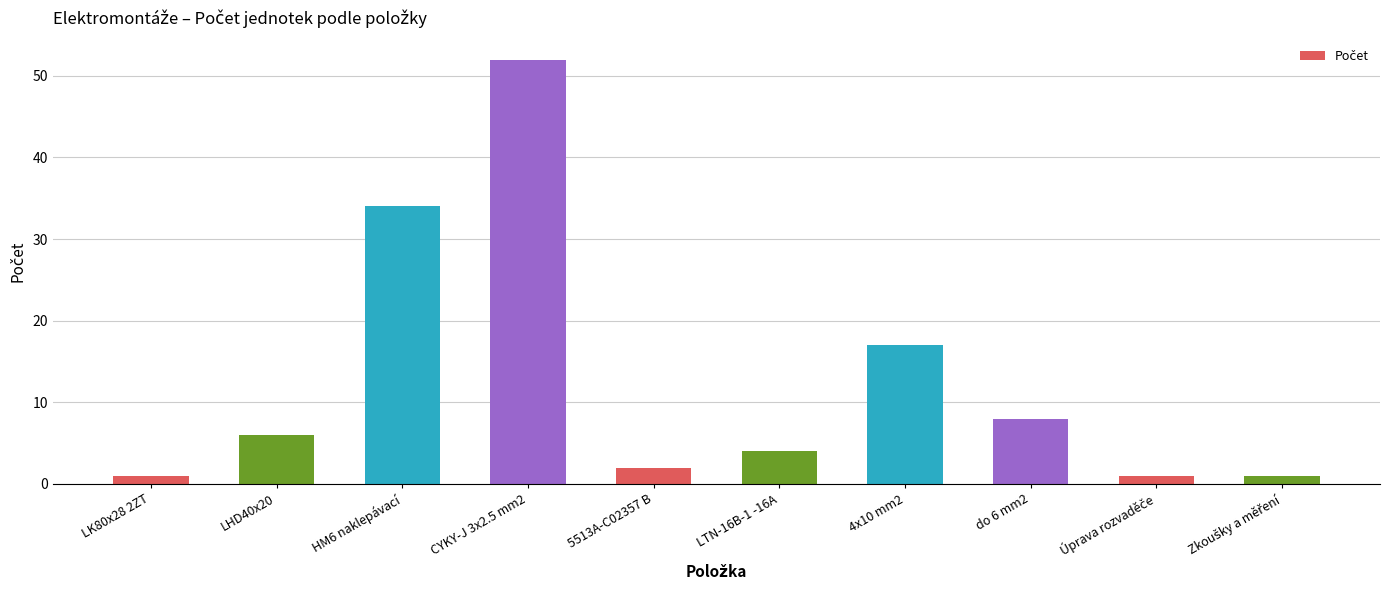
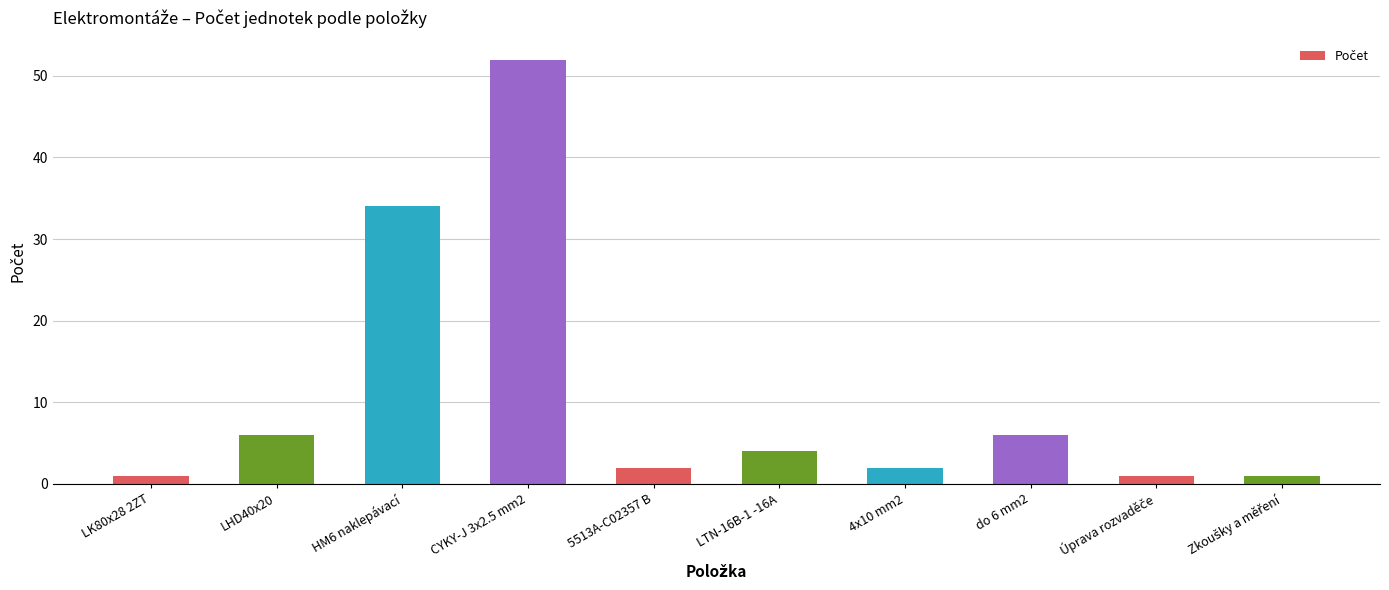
  {
    "LK80x28 2ZT": 1,
    "LHD40x20": 6,
    "HM6 naklepávací": 34,
    "CYKY-J 3x2.5 mm2": 52,
    "5513A-C02357 B": 2,
    "LTN-16B-1 -16A": 4,
-   "4x10 mm2": 17,
-   "do 6 mm2": 8,
+   "4x10 mm2": 2,
+   "do 6 mm2": 6,
    "Úprava rozvaděče": 1,
    "Zkoušky a měření": 1
  }
